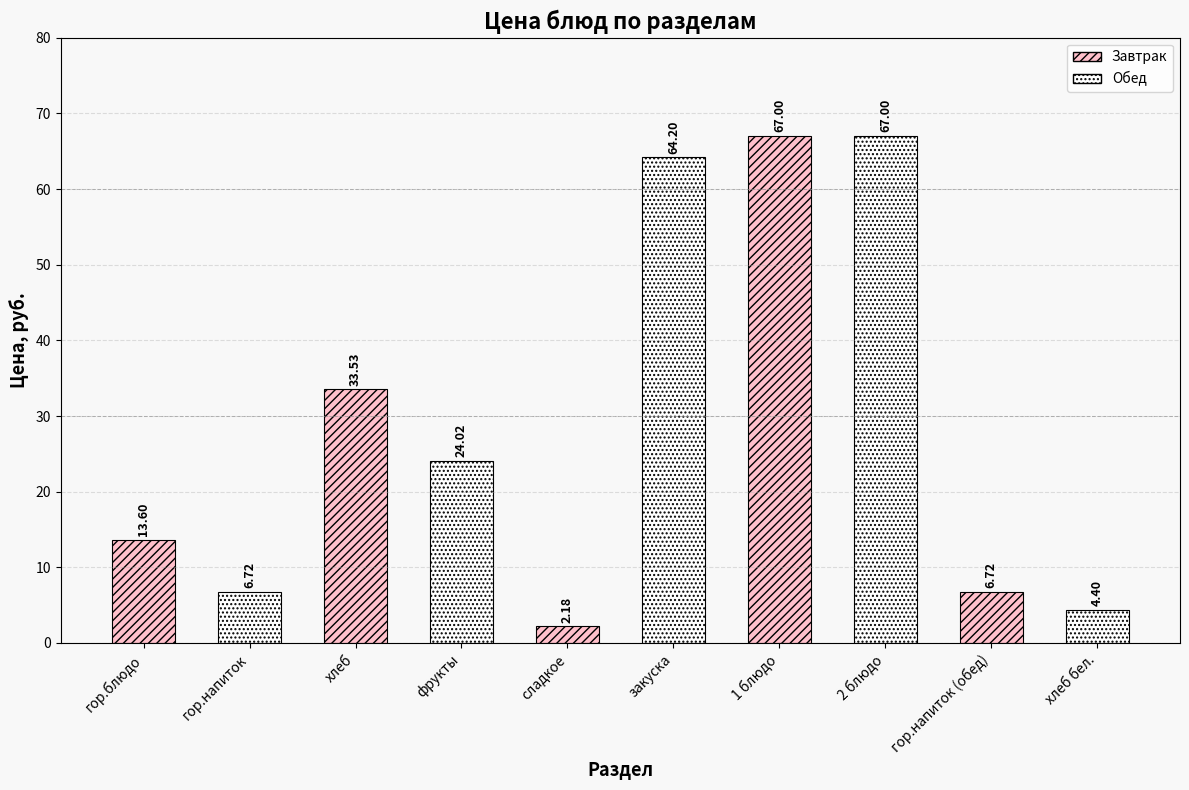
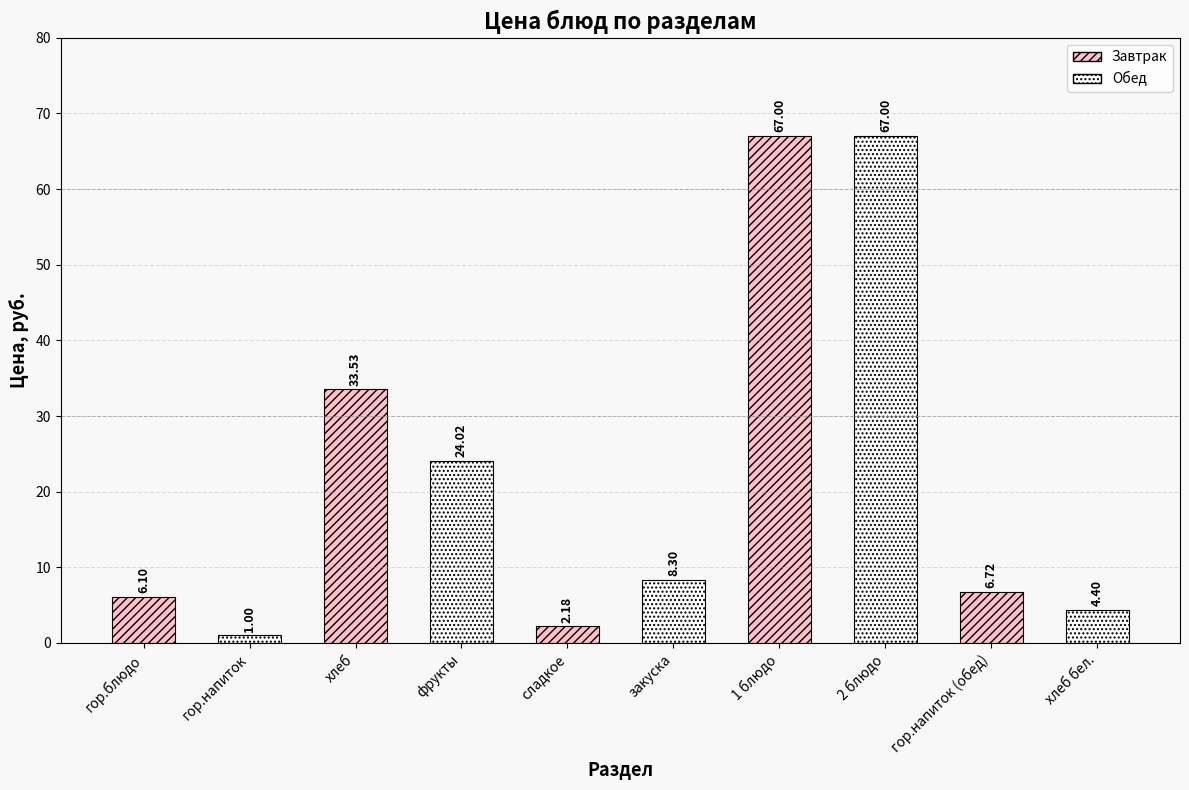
  {
-   "гор.блюдо": 13.60,
-   "гор.напиток": 6.72,
+   "гор.блюдо": 6.10,
+   "гор.напиток": 1.00,
    "хлеб": 33.53,
    "фрукты": 24.02,
    "сладкое": 2.18,
-   "закуска": 64.20,
+   "закуска": 8.30,
    "1 блюдо": 67.00,
    "2 блюдо": 67.00,
    "гор.напиток (обед)": 6.72,
    "хлеб бел.": 4.40
  }
